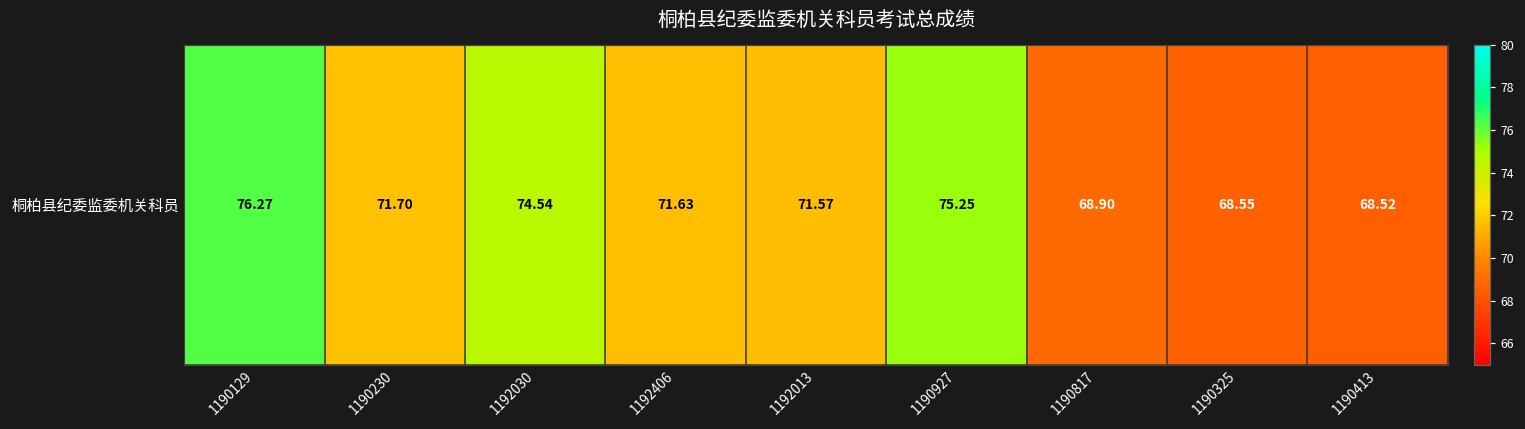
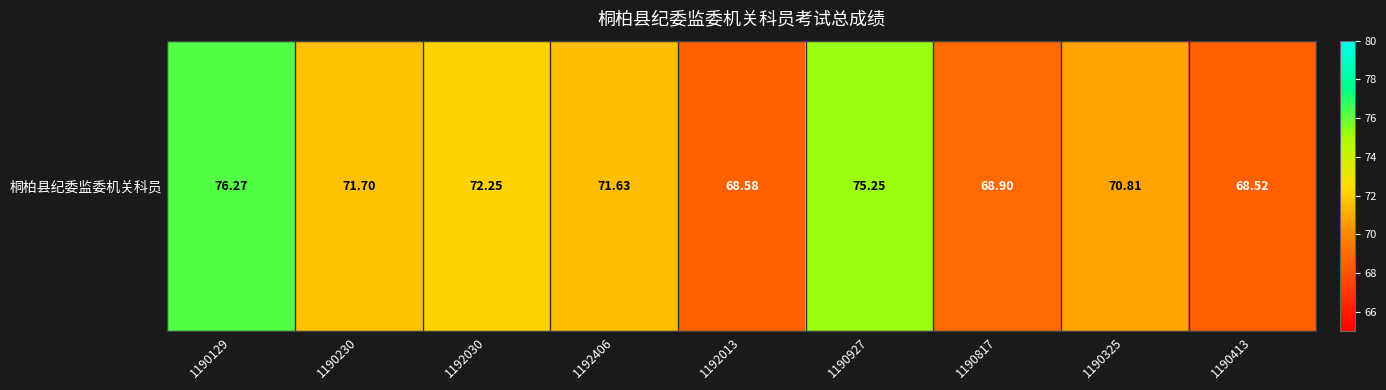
  {
    "桐柏县纪委监委机关科员": {
      "1190129": 76.27,
      "1190230": 71.70,
-     "1192030": 74.54,
+     "1192030": 72.25,
      "1192406": 71.63,
-     "1192013": 71.57,
+     "1192013": 68.58,
      "1190927": 75.25,
      "1190817": 68.90,
-     "1190325": 68.55,
+     "1190325": 70.81,
      "1190413": 68.52
    }
  }
